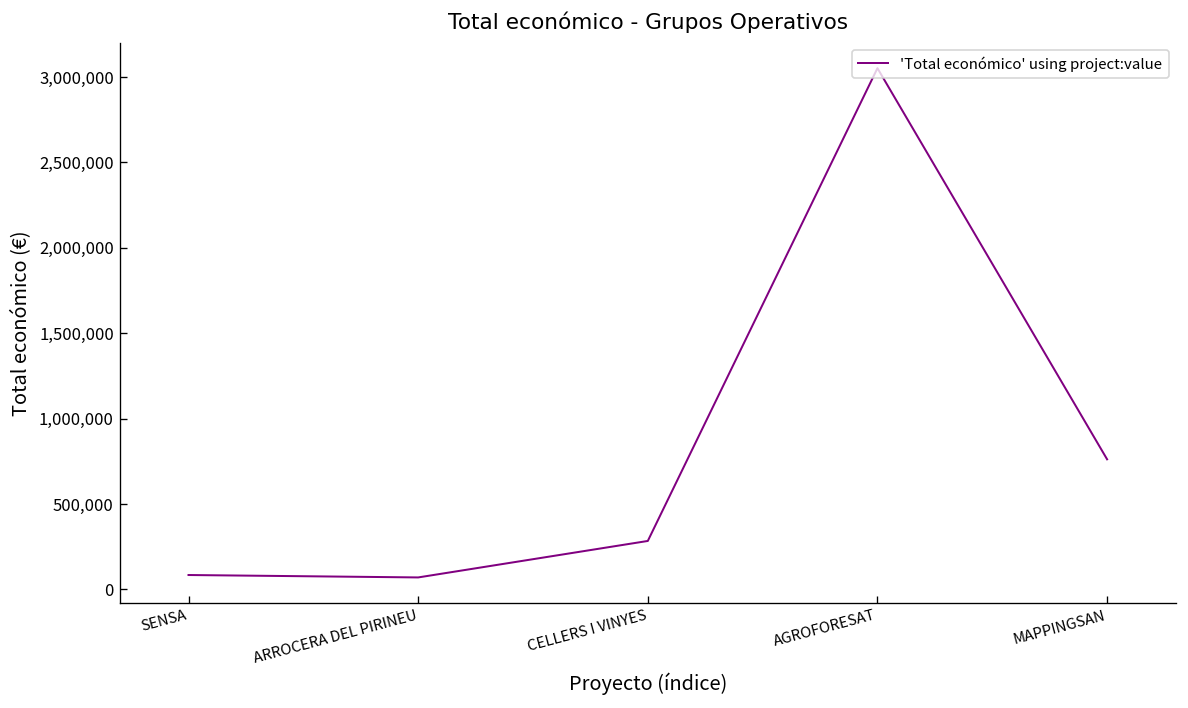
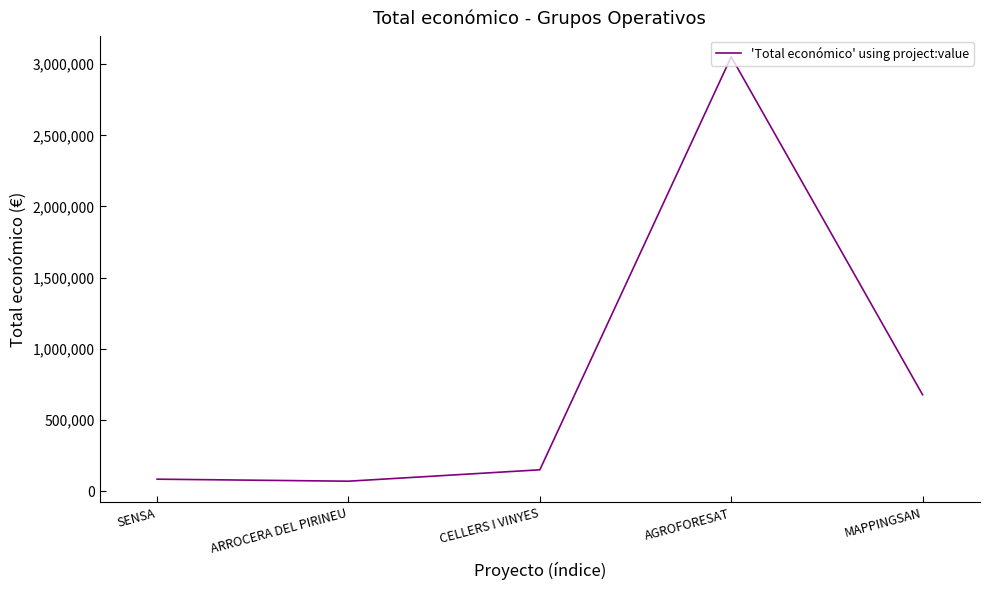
  {
    "SENSA": "80,000",
    "ARROCERA DEL PIRINEU": "70,000",
-   "CELLERS I VINYES": "280,000",
-   "MAPPINGSAN": "760,000"
+   "CELLERS I VINYES": "150,000",
+   "MAPPINGSAN": "680,000"
  }
